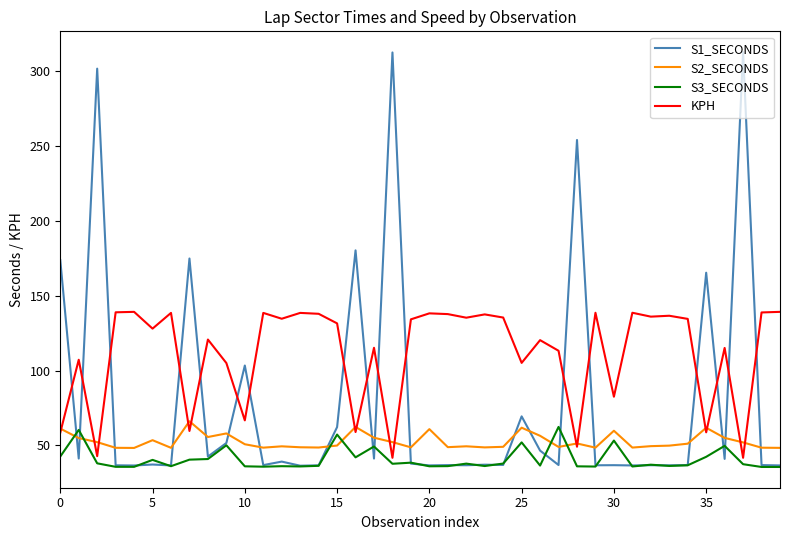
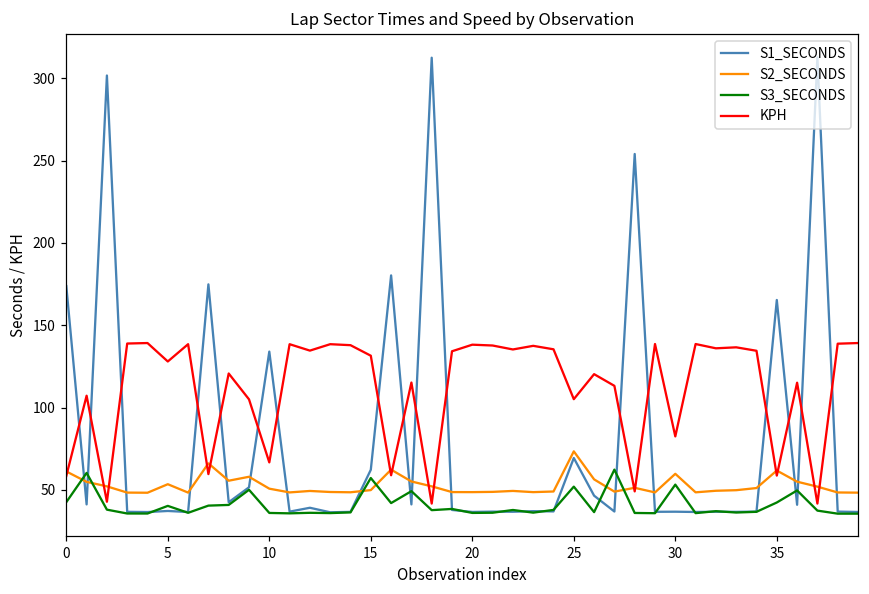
  {
    "S1_SECONDS": {
      "0": 174,
      "5": 37,
-     "10": 103,
+     "10": 134,
      "15": 62,
      "25": 69,
      "30": 37,
      "35": 165
    },
    "S2_SECONDS": {
      "0": 61,
      "5": 53,
      "10": 51,
      "15": 50,
-     "20": 61,
-     "25": 62,
+     "20": 49,
+     "25": 73,
      "30": 60,
      "35": 62
    },
    "S3_SECONDS": {
      "0": 43,
      "5": 40,
      "10": 36,
      "15": 57,
      "25": 52,
      "30": 53,
      "35": 42
    },
    "KPH": {
      "0": 59,
      "5": 128,
      "10": 67,
      "15": 132,
      "20": 138,
      "25": 105,
      "30": 83,
      "35": 59
    }
  }
